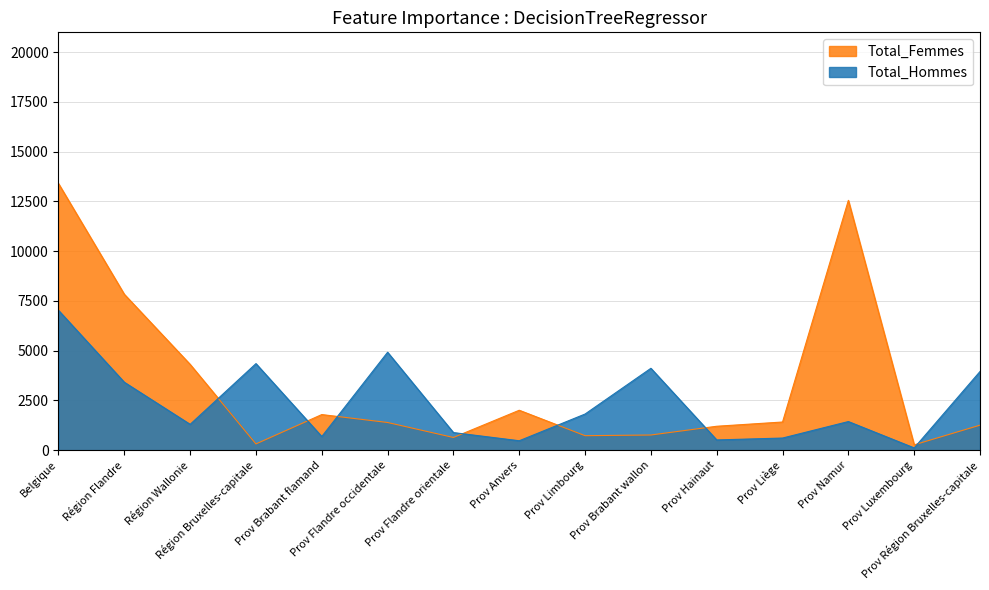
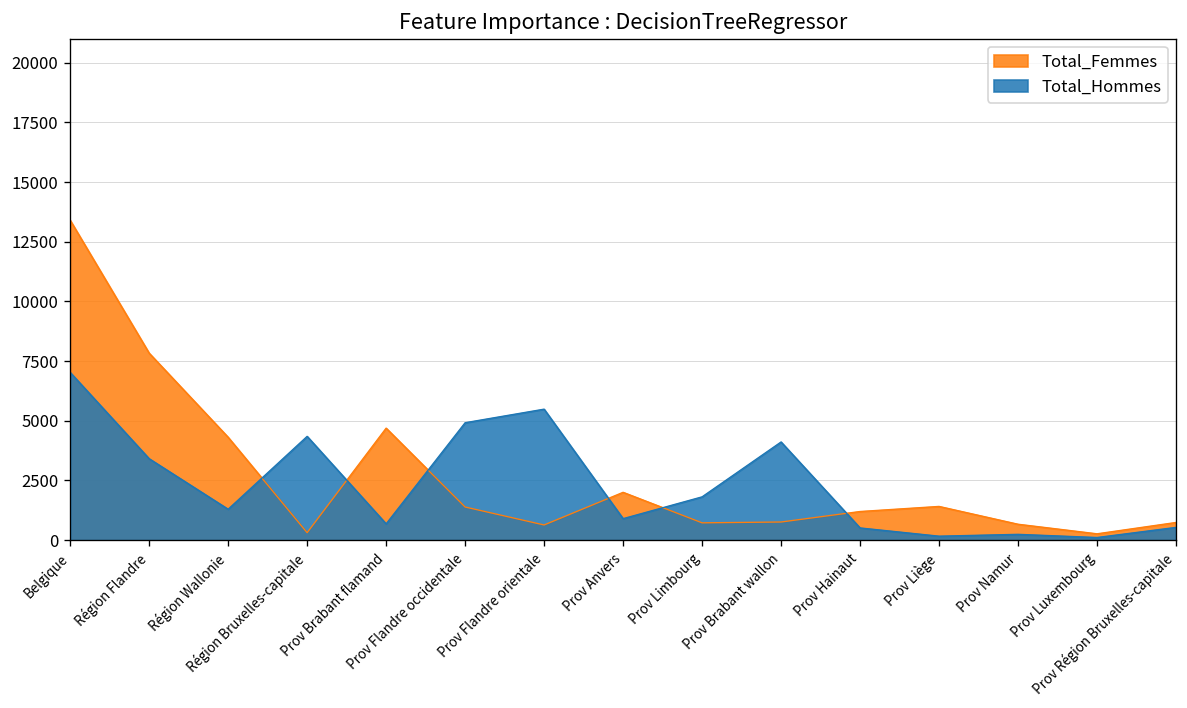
  {
    "Total_Femmes": {
      "Belgique": 13400,
      "Région Flandre": 7800,
      "Région Wallonie": 4300,
      "Région Bruxelles-capitale": 300,
-     "Prov Brabant flamand": 1800,
+     "Prov Brabant flamand": 4700,
      "Prov Flandre occidentale": 1400,
      "Prov Flandre orientale": 600,
      "Prov Anvers": 2000,
      "Prov Limbourg": 700,
      "Prov Brabant wallon": 800,
      "Prov Hainaut": 1200,
      "Prov Liège": 1400,
-     "Prov Namur": 12600,
+     "Prov Namur": 700,
      "Prov Luxembourg": 300,
-     "Prov Région Bruxelles-capitale": 1300
+     "Prov Région Bruxelles-capitale": 700
    },
    "Total_Hommes": {
      "Belgique": 7000,
      "Région Flandre": 3400,
      "Région Wallonie": 1300,
      "Région Bruxelles-capitale": 4300,
      "Prov Brabant flamand": 700,
      "Prov Flandre occidentale": 4900,
-     "Prov Flandre orientale": 900,
-     "Prov Anvers": 500,
+     "Prov Flandre orientale": 5500,
+     "Prov Anvers": 900,
      "Prov Limbourg": 1800,
      "Prov Brabant wallon": 4100,
      "Prov Hainaut": 500,
-     "Prov Liège": 600,
-     "Prov Namur": 1400,
+     "Prov Liège": 200,
+     "Prov Namur": 200,
      "Prov Luxembourg": 100,
-     "Prov Région Bruxelles-capitale": 4000
+     "Prov Région Bruxelles-capitale": 500
    }
  }
